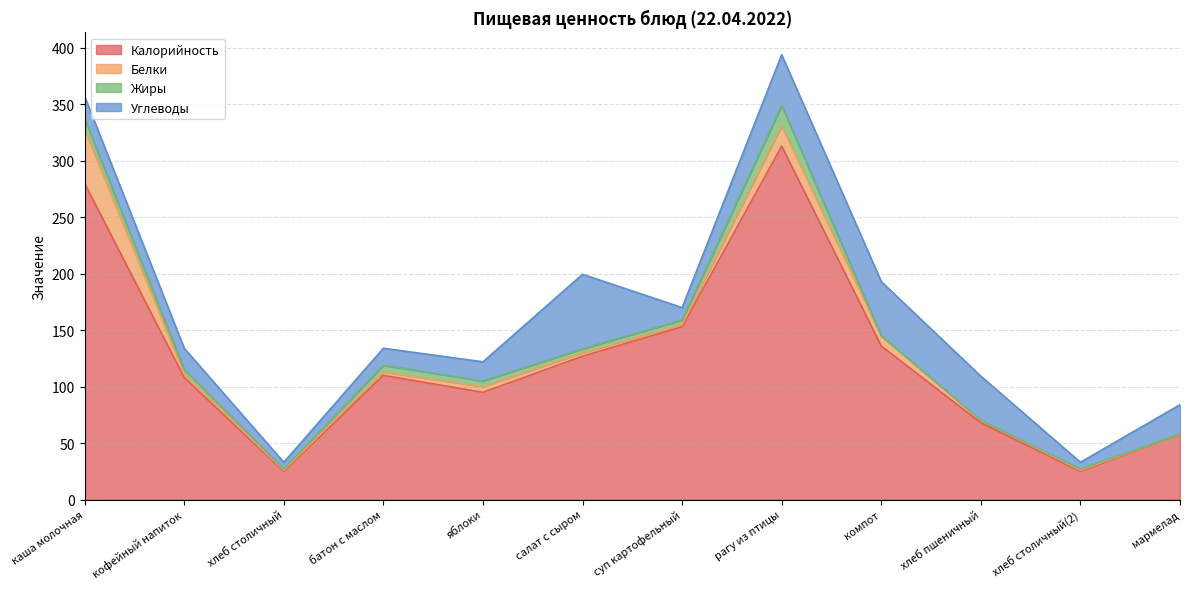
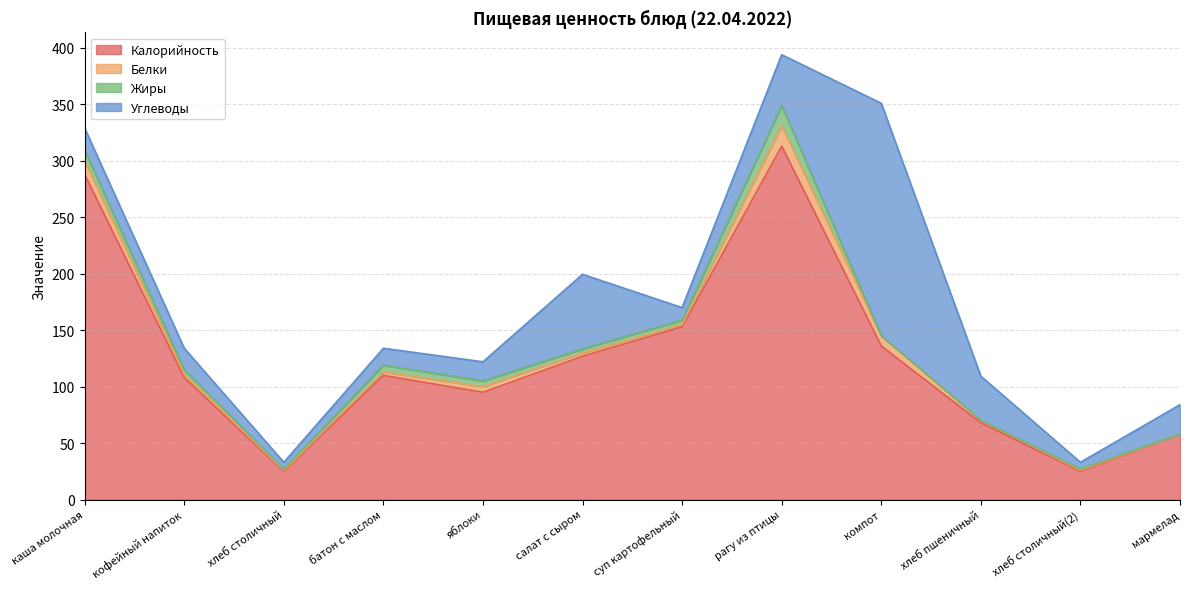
  {
    "Калорийность": {
-     "каша молочная": 280,
+     "каша молочная": 288,
      "кофейный напиток": 108,
      "батон с маслом": 110,
      "яблоки": 95,
      "салат с сыром": 127,
      "рагу из птицы": 313,
      "компот": 136,
      "хлеб пшеничный": 68
    },
    "Белки": {
-     "каша молочная": 48,
+     "каша молочная": 12,
      "кофейный напиток": 3,
      "батон с маслом": 3,
      "яблоки": 5,
      "салат с сыром": 3,
      "рагу из птицы": 18
    },
    "Жиры": {
      "каша молочная": 9,
      "кофейный напиток": 4,
      "батон с маслом": 6,
      "яблоки": 5,
      "салат с сыром": 4,
      "суп картофельный": 4,
      "рагу из птицы": 18
    },
    "Углеводы": {
      "каша молочная": 20,
      "кофейный напиток": 19,
      "хлеб столичный": 6,
      "батон с маслом": 15,
      "яблоки": 17,
      "салат с сыром": 66,
      "суп картофельный": 11,
      "рагу из птицы": 45,
-     "компот": 48,
+     "компот": 206,
      "хлеб пшеничный": 39,
      "хлеб столичный(2)": 6,
      "мармелад": 26
    }
  }
